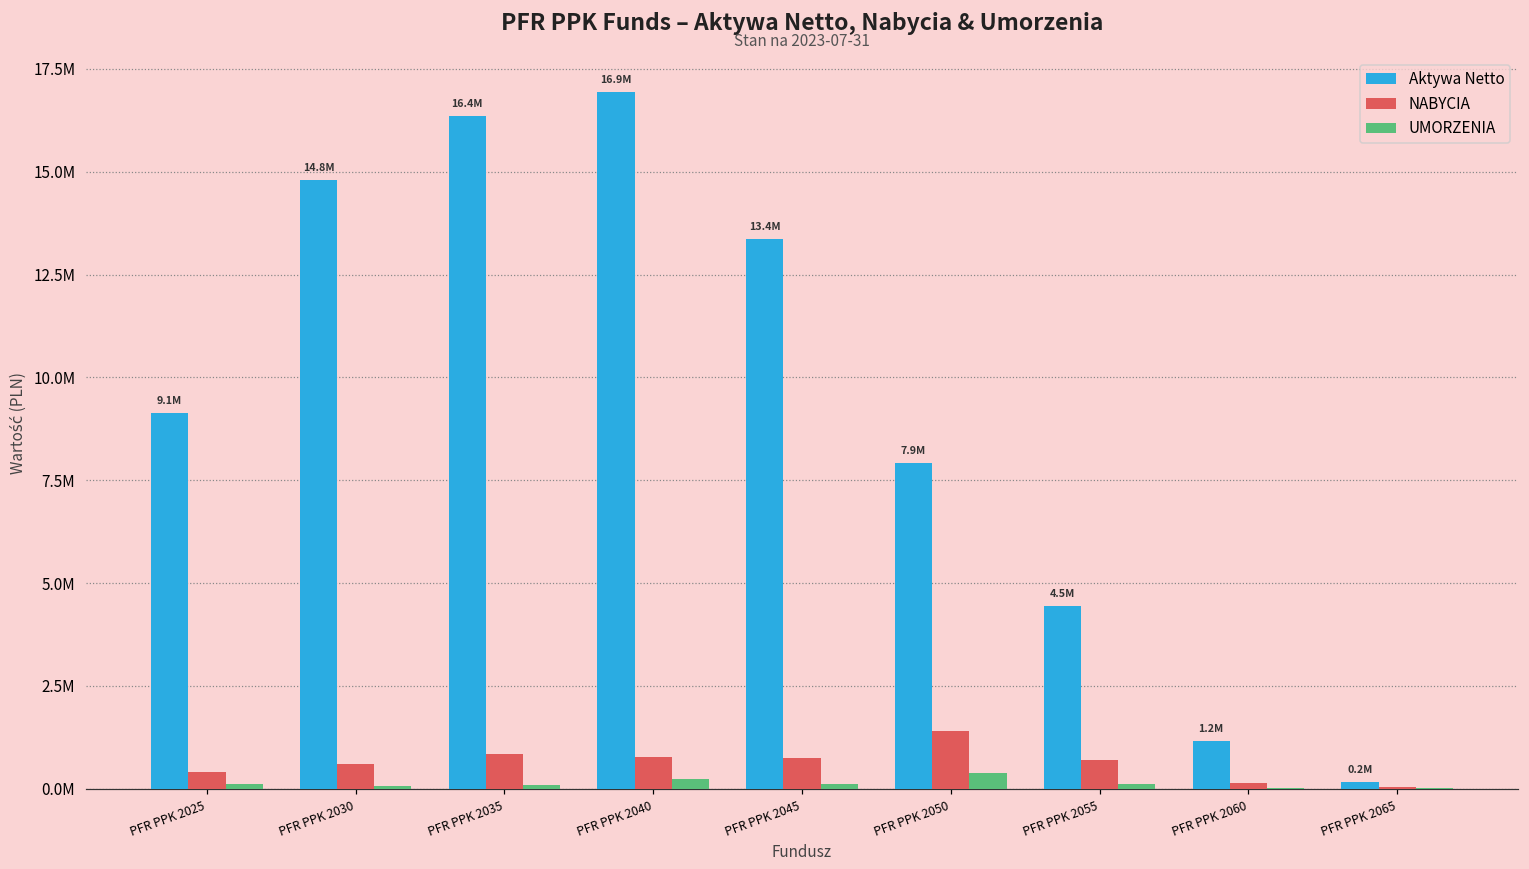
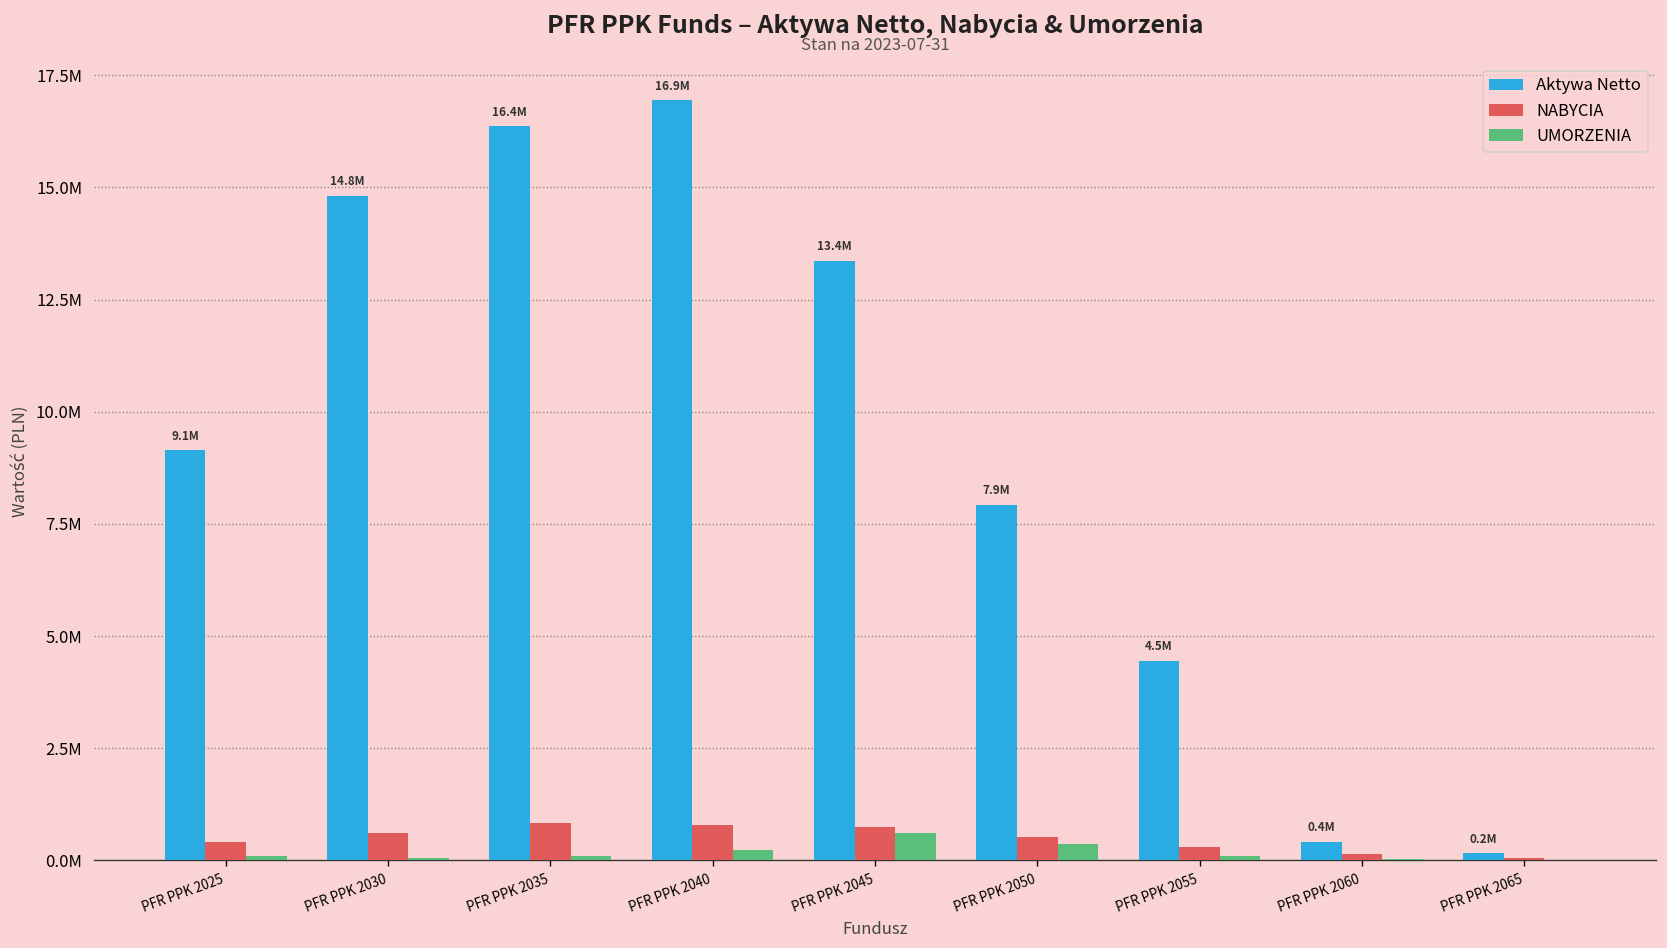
  {
    "Aktywa Netto": {
      "PFR PPK 2025": "9.1M",
      "PFR PPK 2030": "14.8M",
      "PFR PPK 2035": "16.4M",
      "PFR PPK 2040": "16.9M",
      "PFR PPK 2045": "13.4M",
      "PFR PPK 2050": "7.9M",
      "PFR PPK 2055": "4.5M",
-     "PFR PPK 2060": "1.2M",
+     "PFR PPK 2060": "0.4M",
      "PFR PPK 2065": "0.2M"
    },
    "NABYCIA": {
      "PFR PPK 2025": "400000",
      "PFR PPK 2030": "600000",
      "PFR PPK 2035": "800000",
      "PFR PPK 2040": "800000",
      "PFR PPK 2045": "700000",
-     "PFR PPK 2050": "1400000",
-     "PFR PPK 2055": "700000",
+     "PFR PPK 2050": "500000",
+     "PFR PPK 2055": "300000",
      "PFR PPK 2060": "100000"
    },
    "UMORZENIA": {
      "PFR PPK 2025": "100000",
      "PFR PPK 2035": "100000",
      "PFR PPK 2040": "200000",
-     "PFR PPK 2045": "100000",
+     "PFR PPK 2045": "600000",
      "PFR PPK 2050": "400000",
      "PFR PPK 2055": "100000"
    }
  }
